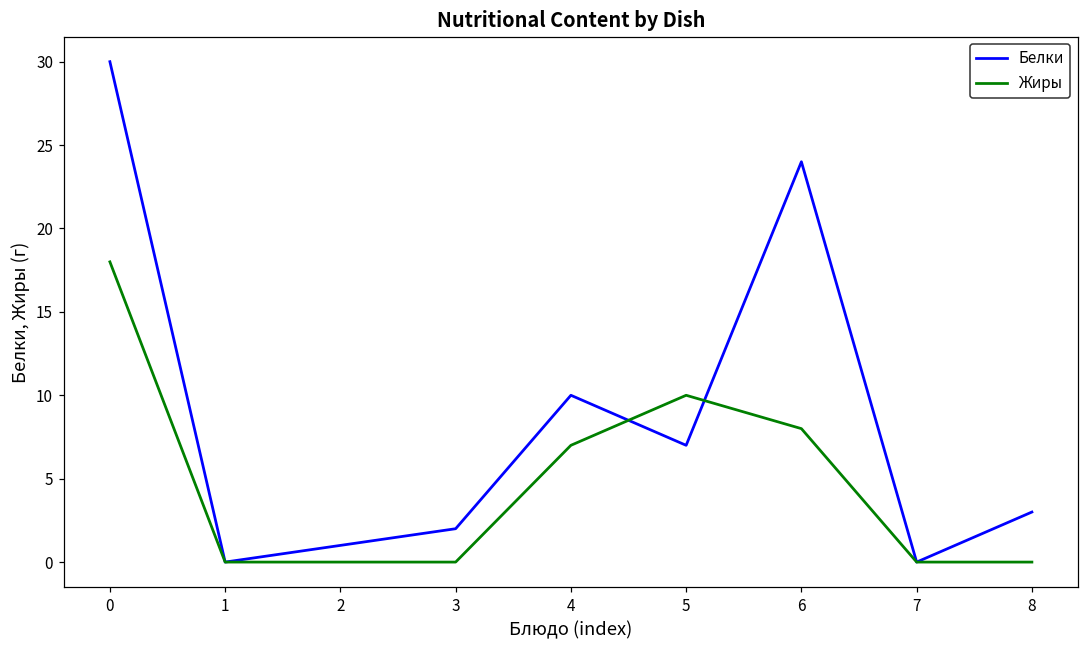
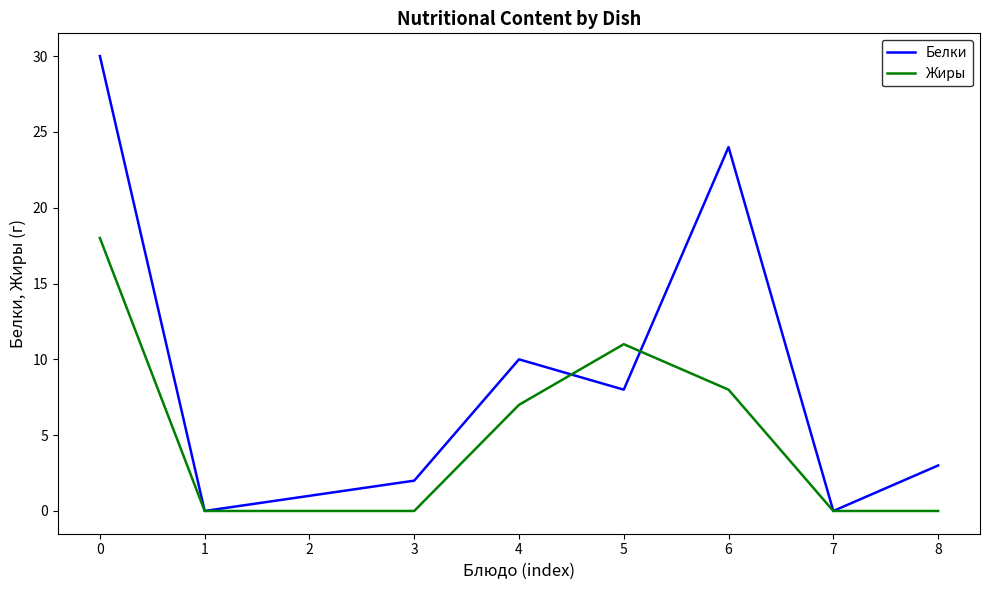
  {
    "Белки": {
      "0": 30,
      "2": 1,
      "3": 2,
      "4": 10,
-     "5": 7,
+     "5": 8,
      "6": 24,
      "8": 3
    },
    "Жиры": {
      "0": 18,
      "2": 0,
      "3": 0,
      "4": 7,
-     "5": 10,
+     "5": 11,
      "6": 8,
      "8": 0
    }
  }
